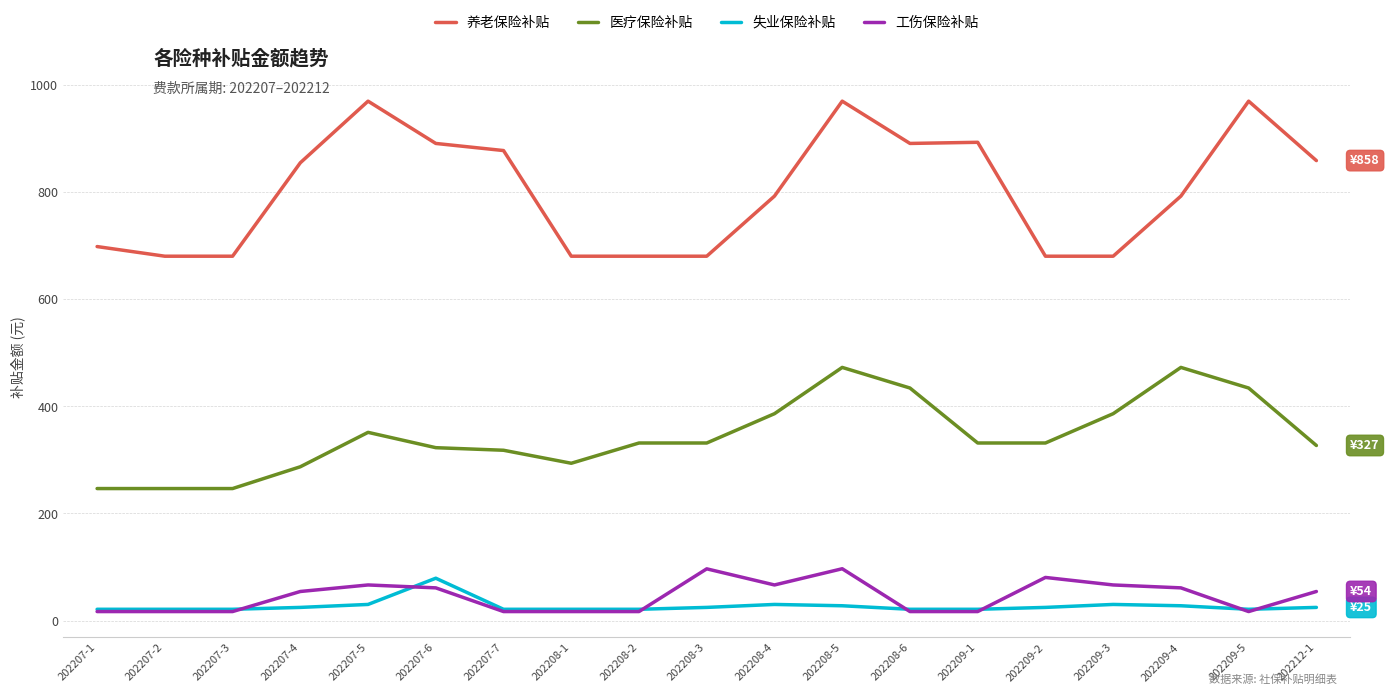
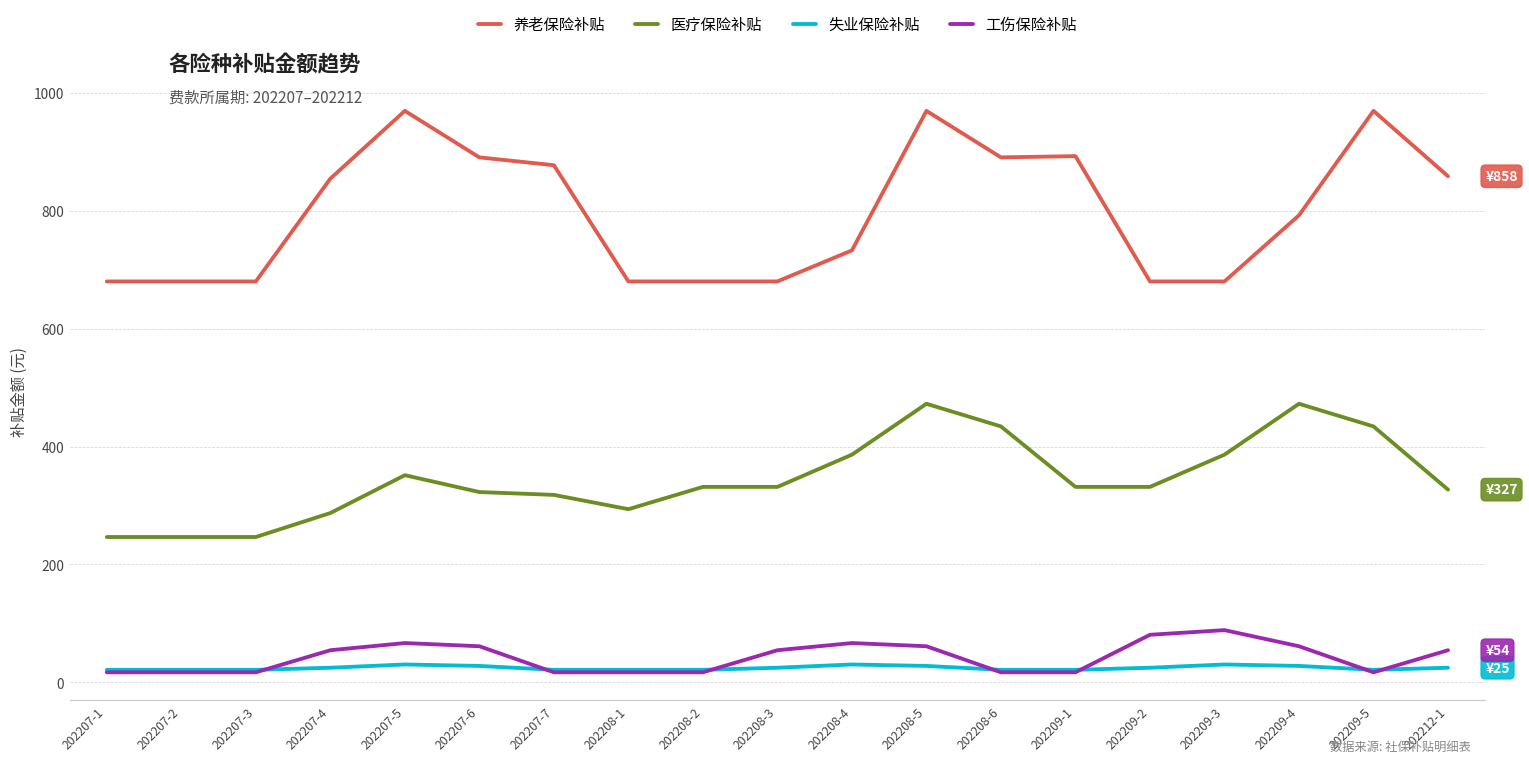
  {
    "养老保险补贴": {
-     "202207-1": 700,
+     "202207-1": 680,
      "202207-2": 680,
      "202207-3": 680,
      "202207-4": 850,
      "202207-5": 970,
      "202207-6": 890,
      "202207-7": 880,
      "202208-1": 680,
      "202208-2": 680,
      "202208-3": 680,
-     "202208-4": 790,
+     "202208-4": 730,
      "202208-5": 970,
      "202208-6": 890,
      "202209-1": 890,
      "202209-2": 680,
      "202209-3": 680,
      "202209-4": 790,
      "202209-5": 970,
      "202212-1": 860
    },
    "医疗保险补贴": {
      "202207-1": 250,
      "202207-2": 250,
      "202207-3": 250,
      "202207-4": 290,
      "202207-5": 350,
      "202207-6": 320,
      "202207-7": 320,
      "202208-1": 290,
      "202208-2": 330,
      "202208-3": 330,
      "202208-4": 390,
      "202208-5": 470,
      "202208-6": 430,
      "202209-1": 330,
      "202209-2": 330,
      "202209-3": 390,
      "202209-4": 470,
      "202209-5": 430,
      "202212-1": 330
    },
    "失业保险补贴": {
      "202207-4": 20,
      "202207-5": 30,
-     "202207-6": 80,
+     "202207-6": 30,
      "202208-3": 20,
      "202208-4": 30,
      "202208-5": 30,
      "202209-2": 20,
      "202209-3": 30,
      "202209-4": 30,
      "202212-1": 20
    },
    "工伤保险补贴": {
      "202207-4": 50,
      "202207-5": 70,
      "202207-6": 60,
-     "202208-3": 100,
+     "202208-3": 50,
      "202208-4": 70,
-     "202208-5": 100,
+     "202208-5": 60,
      "202209-2": 80,
-     "202209-3": 70,
+     "202209-3": 90,
      "202209-4": 60,
      "202212-1": 50
    }
  }
